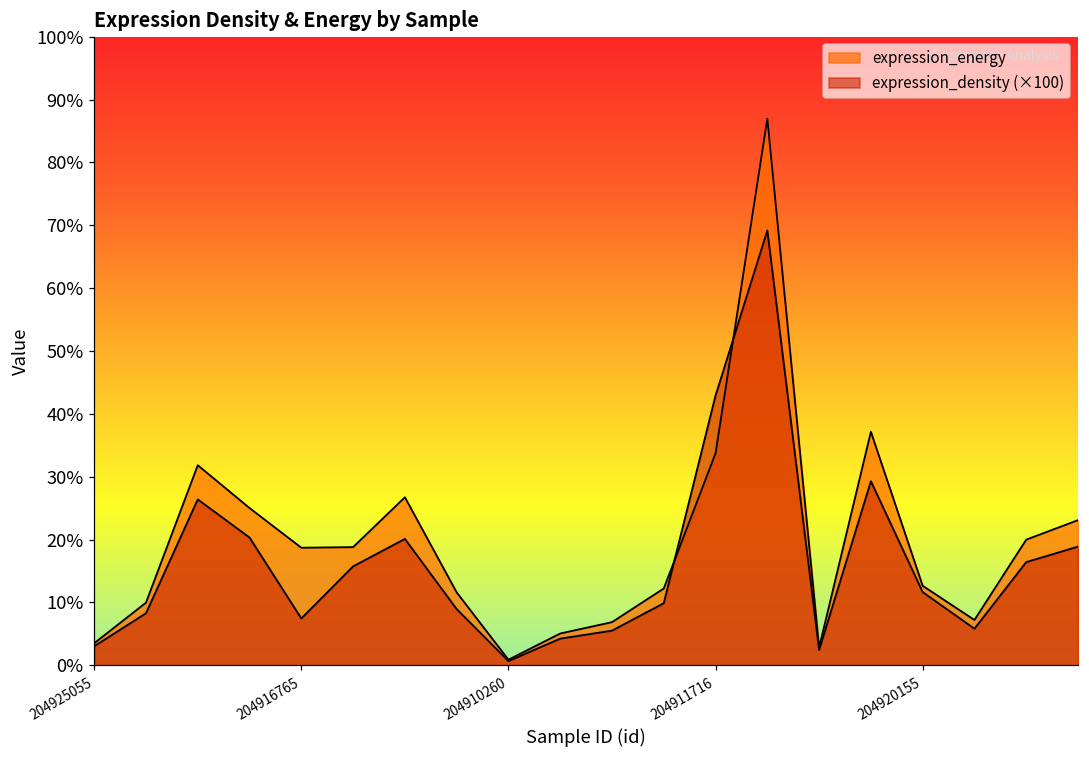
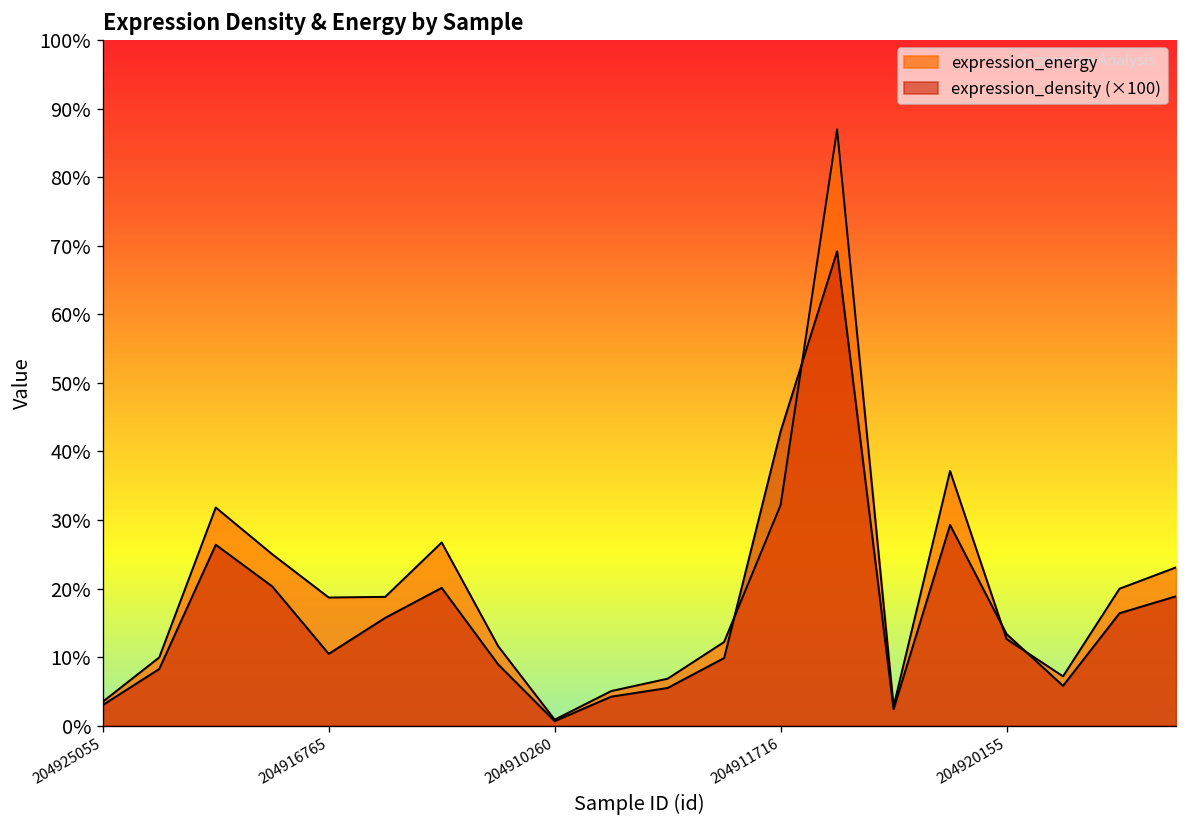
  {
    "expression_energy": {
      "204925055": "4%",
      "204916765": "19%",
-     "204911716": "34%",
+     "204911716": "32%",
      "204920155": "13%"
    },
    "expression_density (×100)": {
      "204925055": "3%",
-     "204916765": "7%",
+     "204916765": "10%",
      "204911716": "43%",
-     "204920155": "12%"
+     "204920155": "13%"
    }
  }
